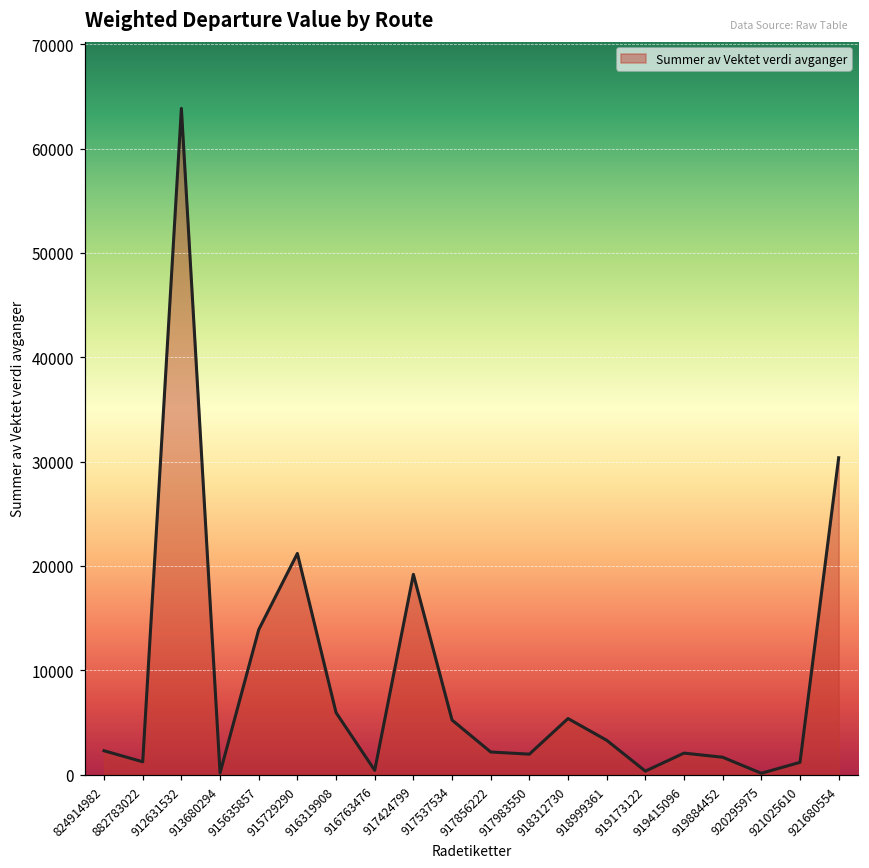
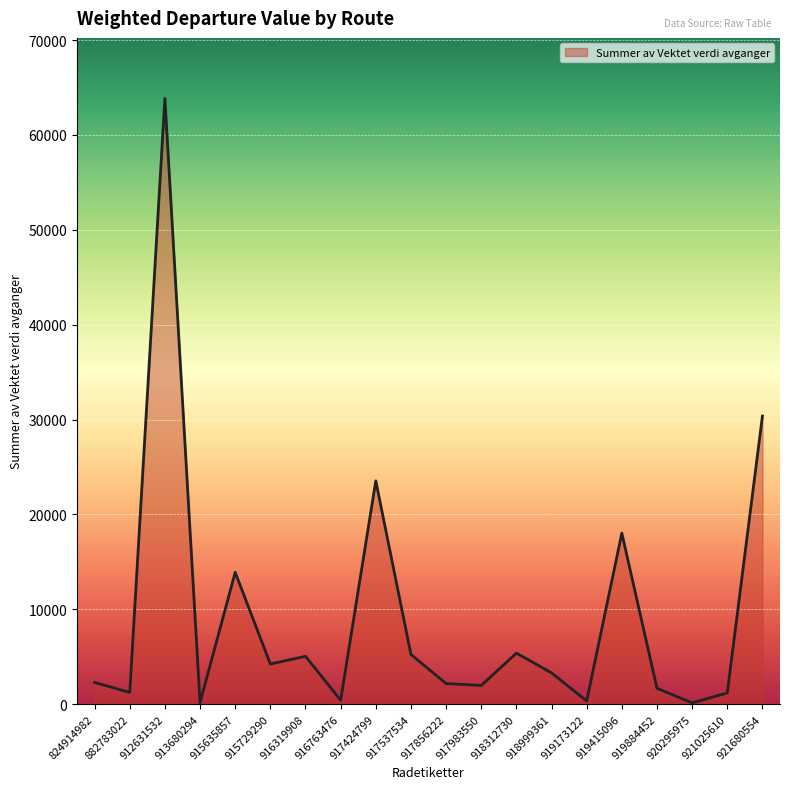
  {
    "824914982": 2000,
    "882783022": 1000,
    "912631532": 64000,
    "913680294": 0,
    "915635857": 14000,
-   "915729290": 21000,
-   "916319908": 6000,
+   "915729290": 4000,
+   "916319908": 5000,
    "916763476": 0,
-   "917424799": 19000,
+   "917424799": 24000,
    "917537534": 5000,
    "917856222": 2000,
    "917983550": 2000,
    "918312730": 5000,
    "918999361": 3000,
    "919173122": 0,
-   "919415096": 2000,
+   "919415096": 18000,
    "919884452": 2000,
    "920295975": 0,
    "921025610": 1000,
    "921680554": 30000
  }
